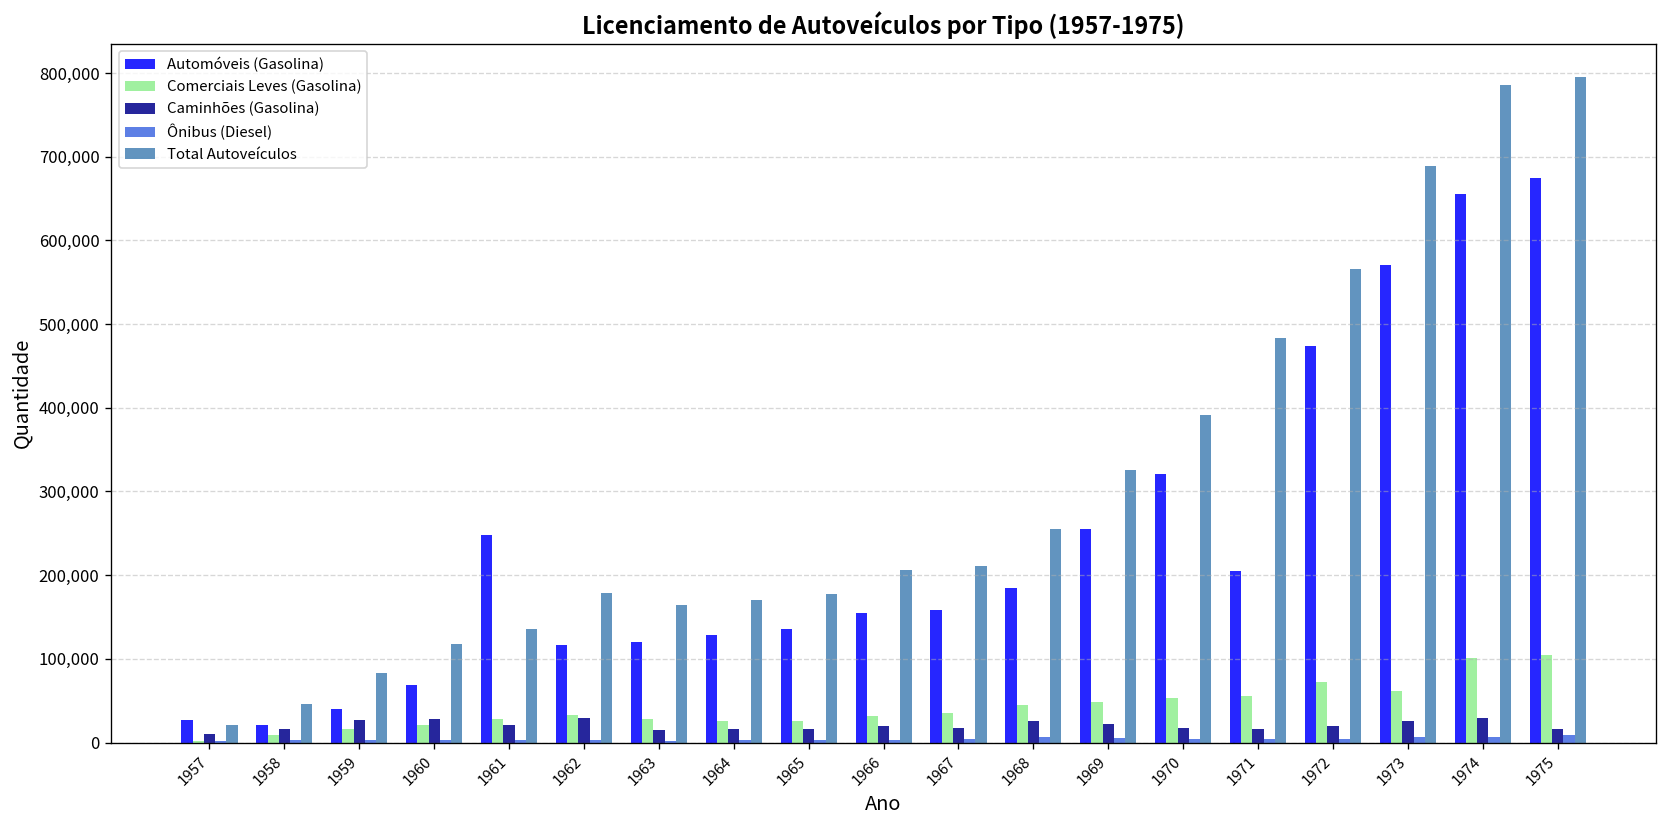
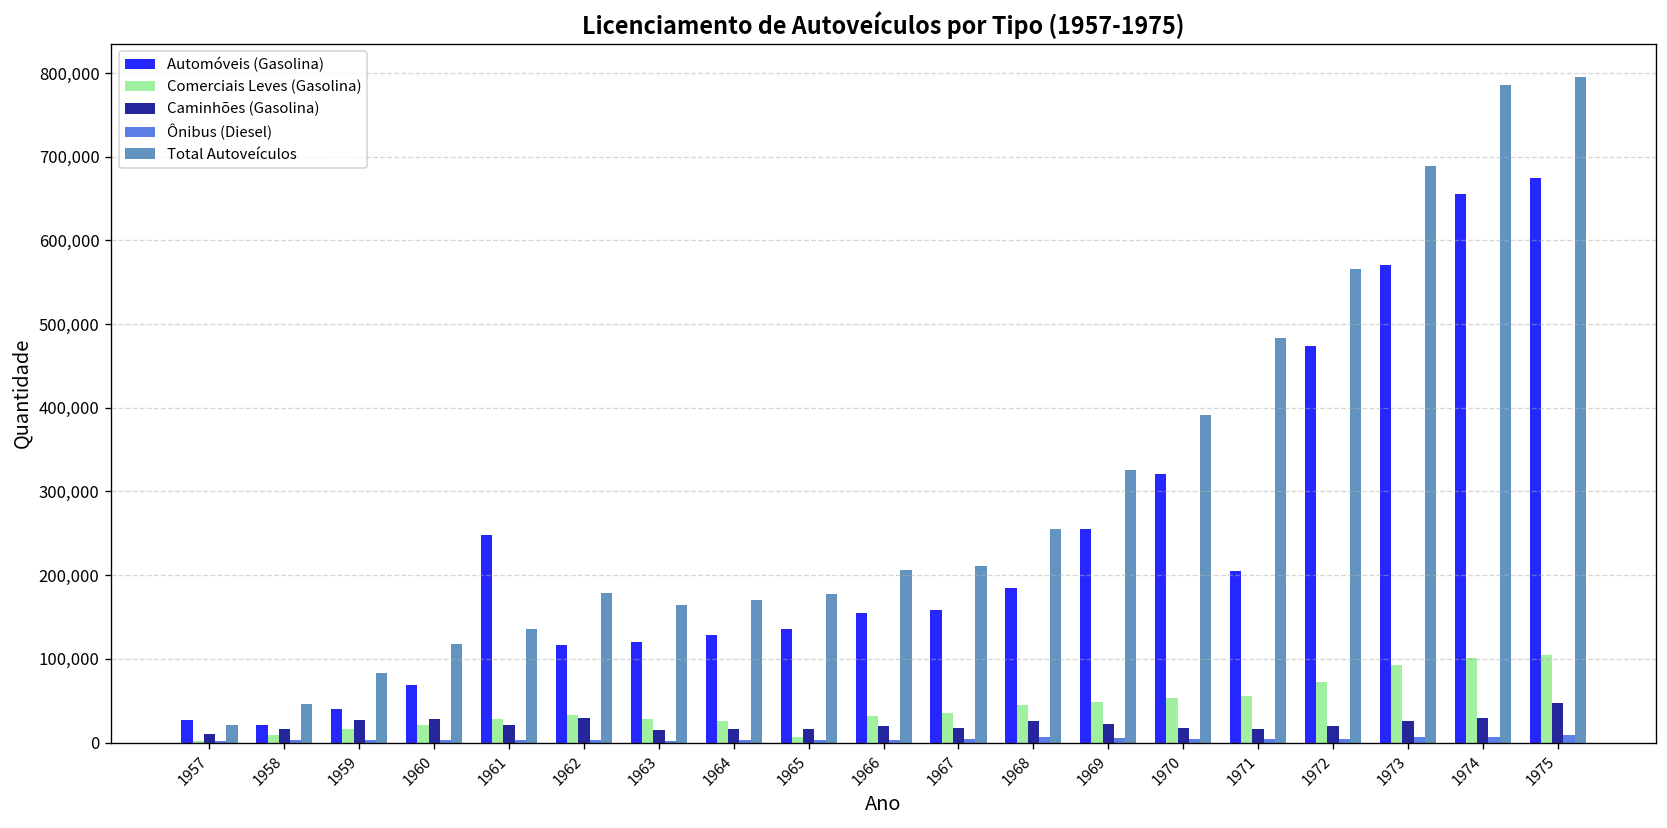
  {
    "Automóveis (Gasolina)": {
      "1957": "30,000",
      "1958": "20,000",
      "1959": "40,000",
      "1960": "70,000",
      "1961": "250,000",
      "1962": "120,000",
      "1963": "120,000",
      "1964": "130,000",
      "1965": "140,000",
      "1966": "160,000",
      "1967": "160,000",
      "1968": "180,000",
      "1969": "260,000",
      "1970": "320,000",
      "1971": "200,000",
      "1972": "470,000",
      "1973": "570,000",
      "1974": "660,000",
      "1975": "670,000"
    },
    "Comerciais Leves (Gasolina)": {
      "1958": "10,000",
      "1959": "20,000",
      "1960": "20,000",
      "1961": "30,000",
      "1962": "30,000",
      "1963": "30,000",
      "1964": "30,000",
-     "1965": "30,000",
+     "1965": "10,000",
      "1966": "30,000",
      "1967": "40,000",
      "1968": "50,000",
      "1969": "50,000",
      "1970": "50,000",
      "1971": "60,000",
      "1972": "70,000",
-     "1973": "60,000",
+     "1973": "90,000",
      "1974": "100,000",
      "1975": "100,000"
    },
    "Caminhões (Gasolina)": {
      "1957": "10,000",
      "1958": "20,000",
      "1959": "30,000",
      "1960": "30,000",
      "1961": "20,000",
      "1962": "30,000",
      "1963": "20,000",
      "1964": "20,000",
      "1965": "20,000",
      "1966": "20,000",
      "1967": "20,000",
      "1968": "30,000",
      "1969": "20,000",
      "1970": "20,000",
      "1971": "20,000",
      "1972": "20,000",
      "1973": "30,000",
      "1974": "30,000",
-     "1975": "20,000"
+     "1975": "50,000"
    }
  }
